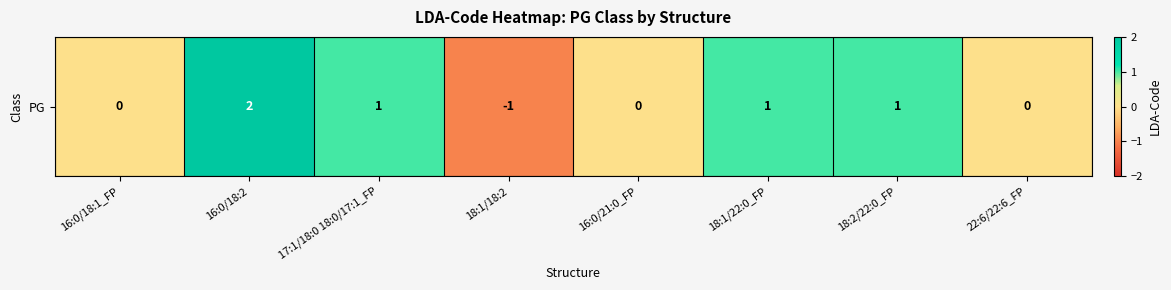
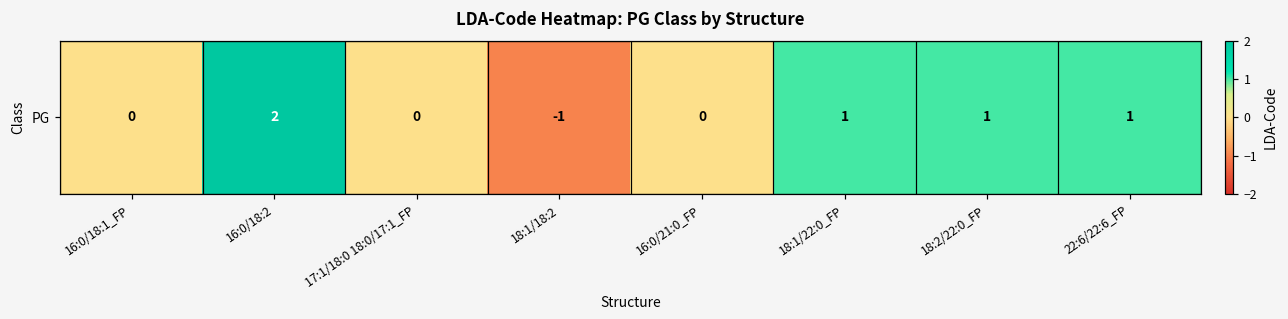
  {
    "PG": {
      "16:0/18:1_FP": 0,
      "16:0/18:2": 2,
-     "17:1/18:0 18:0/17:1_FP": 1,
+     "17:1/18:0 18:0/17:1_FP": 0,
      "18:1/18:2": -1,
      "16:0/21:0_FP": 0,
      "18:1/22:0_FP": 1,
      "18:2/22:0_FP": 1,
-     "22:6/22:6_FP": 0
+     "22:6/22:6_FP": 1
    }
  }
